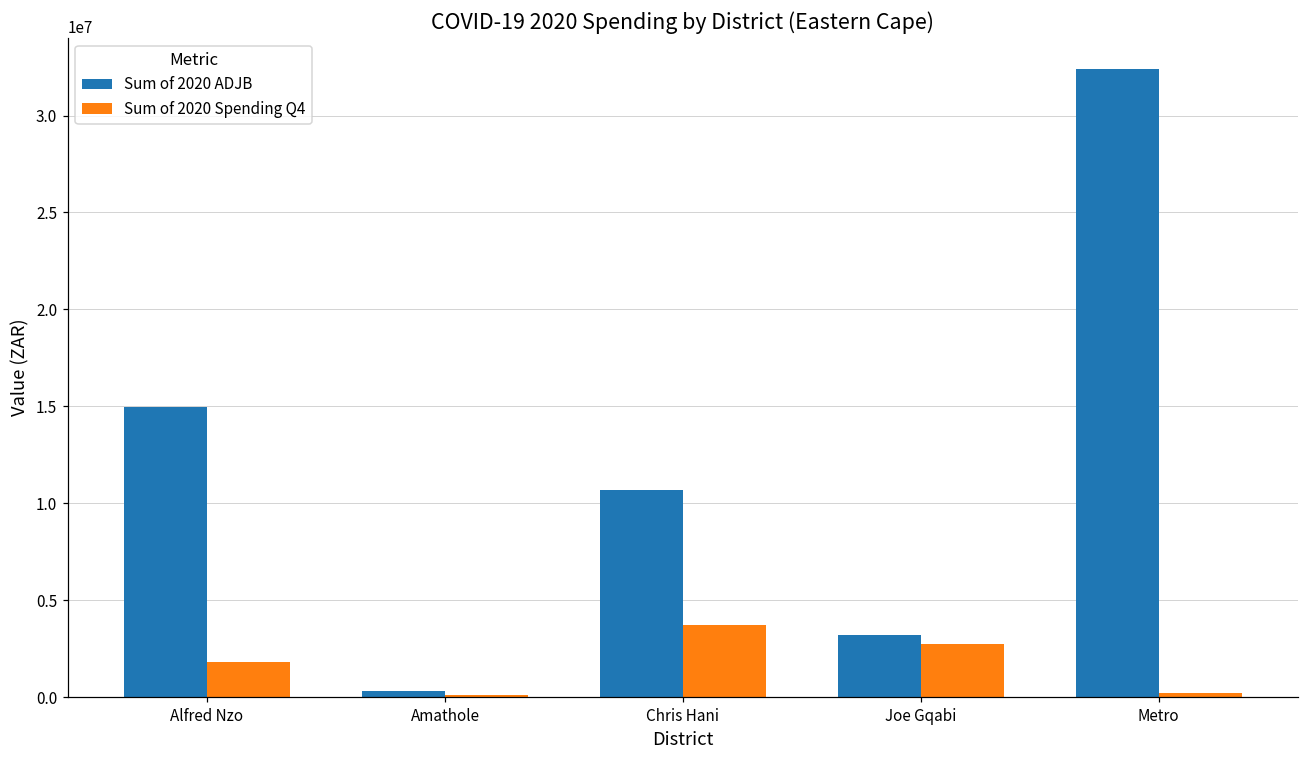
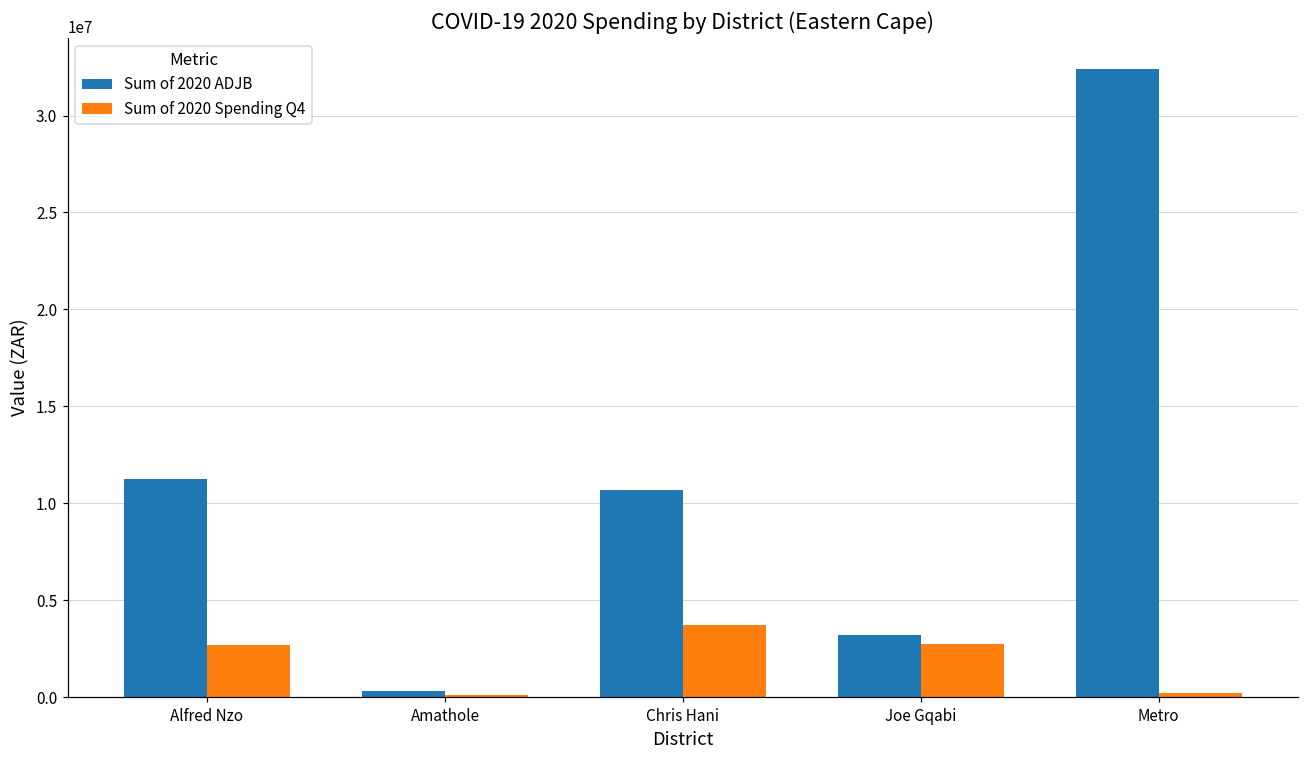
  {
    "Sum of 2020 ADJB": {
-     "Alfred Nzo": 15000000,
+     "Alfred Nzo": 11300000,
      "Amathole": 300000,
      "Chris Hani": 10700000,
      "Joe Gqabi": 3200000,
      "Metro": 32400000
    },
    "Sum of 2020 Spending Q4": {
-     "Alfred Nzo": 1800000,
+     "Alfred Nzo": 2700000,
      "Chris Hani": 3700000,
      "Joe Gqabi": 2700000,
      "Metro": 200000
    }
  }
